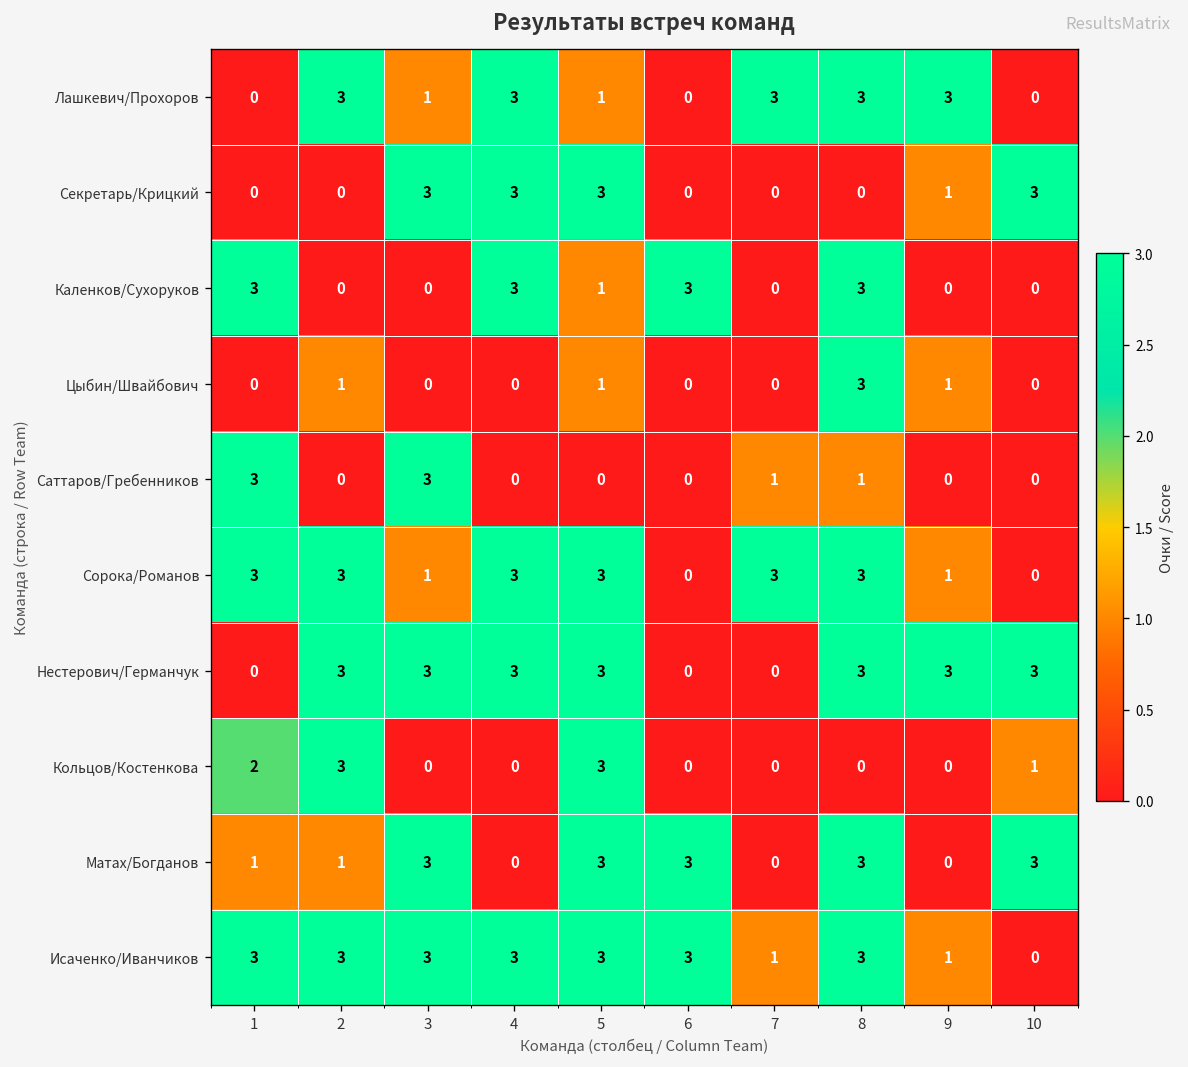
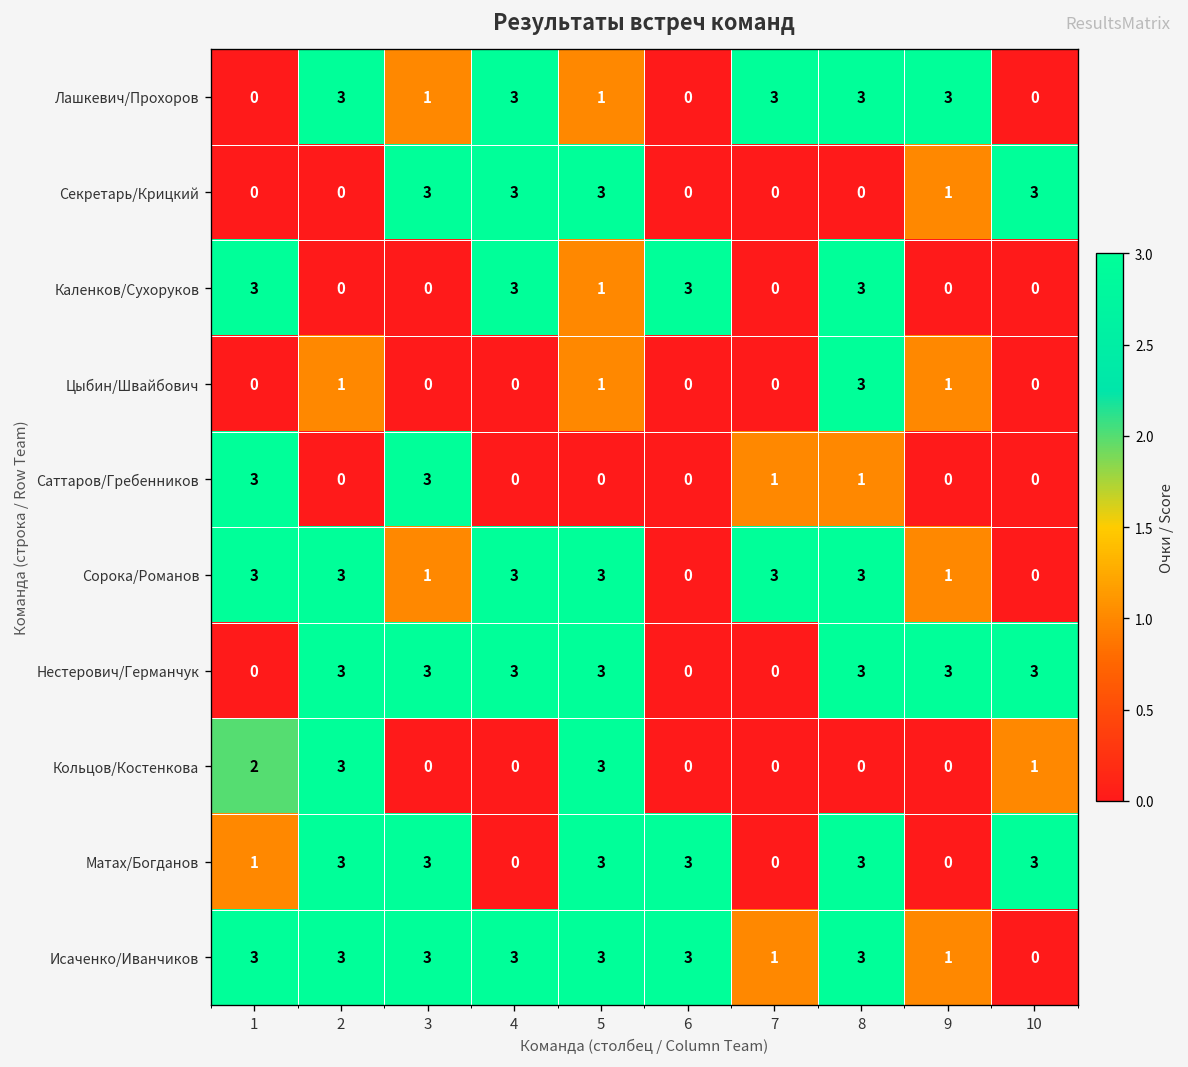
  {
    "Лашкевич/Прохоров": {
      "1": 0,
      "2": 3,
      "3": 1,
      "4": 3,
      "5": 1,
      "6": 0,
      "7": 3,
      "8": 3,
      "9": 3,
      "10": 0
    },
    "Секретарь/Крицкий": {
      "1": 0,
      "2": 0,
      "3": 3,
      "4": 3,
      "5": 3,
      "6": 0,
      "7": 0,
      "8": 0,
      "9": 1,
      "10": 3
    },
    "Каленков/Сухоруков": {
      "1": 3,
      "2": 0,
      "3": 0,
      "4": 3,
      "5": 1,
      "6": 3,
      "7": 0,
      "8": 3,
      "9": 0,
      "10": 0
    },
    "Цыбин/Швайбович": {
      "1": 0,
      "2": 1,
      "3": 0,
      "4": 0,
      "5": 1,
      "6": 0,
      "7": 0,
      "8": 3,
      "9": 1,
      "10": 0
    },
    "Саттаров/Гребенников": {
      "1": 3,
      "2": 0,
      "3": 3,
      "4": 0,
      "5": 0,
      "6": 0,
      "7": 1,
      "8": 1,
      "9": 0,
      "10": 0
    },
    "Сорока/Романов": {
      "1": 3,
      "2": 3,
      "3": 1,
      "4": 3,
      "5": 3,
      "6": 0,
      "7": 3,
      "8": 3,
      "9": 1,
      "10": 0
    },
    "Нестерович/Германчук": {
      "1": 0,
      "2": 3,
      "3": 3,
      "4": 3,
      "5": 3,
      "6": 0,
      "7": 0,
      "8": 3,
      "9": 3,
      "10": 3
    },
    "Кольцов/Костенкова": {
      "1": 2,
      "2": 3,
      "3": 0,
      "4": 0,
      "5": 3,
      "6": 0,
      "7": 0,
      "8": 0,
      "9": 0,
      "10": 1
    },
    "Матах/Богданов": {
      "1": 1,
-     "2": 1,
+     "2": 3,
      "3": 3,
      "4": 0,
      "5": 3,
      "6": 3,
      "7": 0,
      "8": 3,
      "9": 0,
      "10": 3
    },
    "Исаченко/Иванчиков": {
      "1": 3,
      "2": 3,
      "3": 3,
      "4": 3,
      "5": 3,
      "6": 3,
      "7": 1,
      "8": 3,
      "9": 1,
      "10": 0
    }
  }
